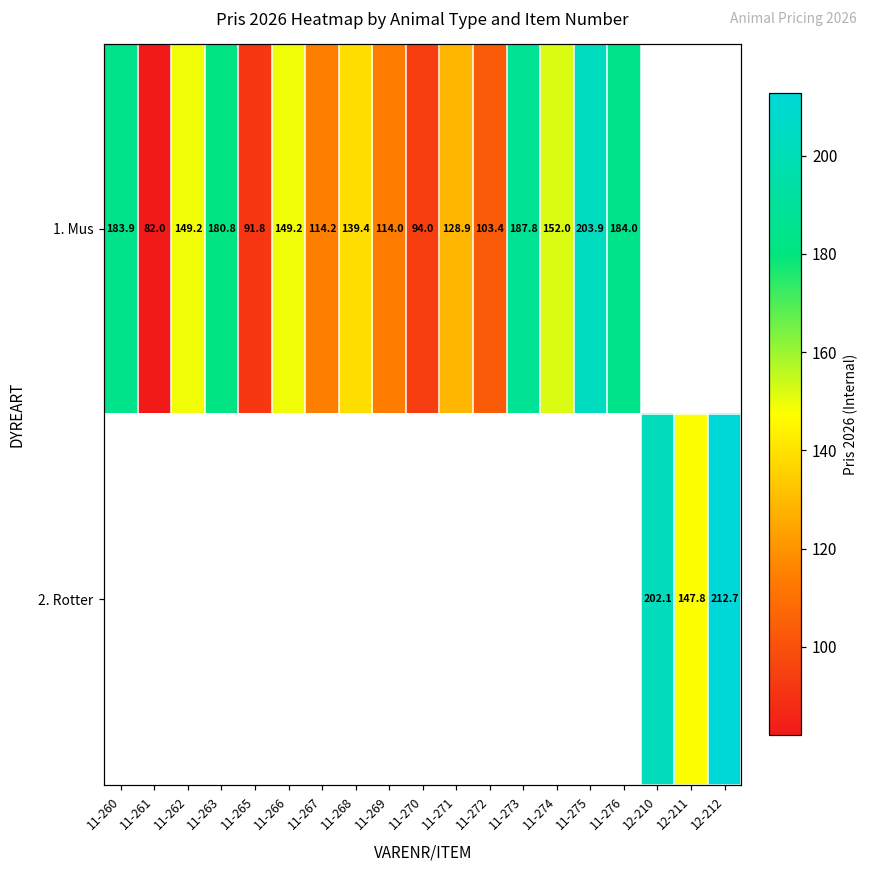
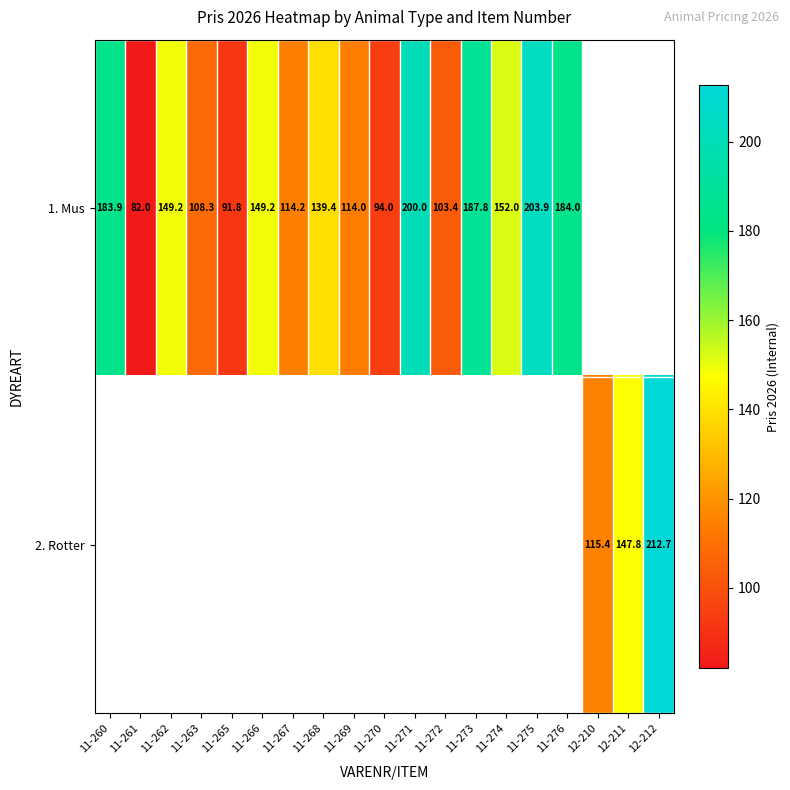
  {
    "1. Mus": {
      "11-260": 183.9,
      "11-261": 82.0,
      "11-262": 149.2,
-     "11-263": 180.8,
+     "11-263": 108.3,
      "11-265": 91.8,
      "11-266": 149.2,
      "11-267": 114.2,
      "11-268": 139.4,
      "11-269": 114.0,
      "11-270": 94.0,
-     "11-271": 128.9,
+     "11-271": 200.0,
      "11-272": 103.4,
      "11-273": 187.8,
      "11-274": 152.0,
      "11-275": 203.9,
      "11-276": 184.0
    },
    "2. Rotter": {
-     "12-210": 202.1,
+     "12-210": 115.4,
      "12-211": 147.8,
      "12-212": 212.7
    }
  }
